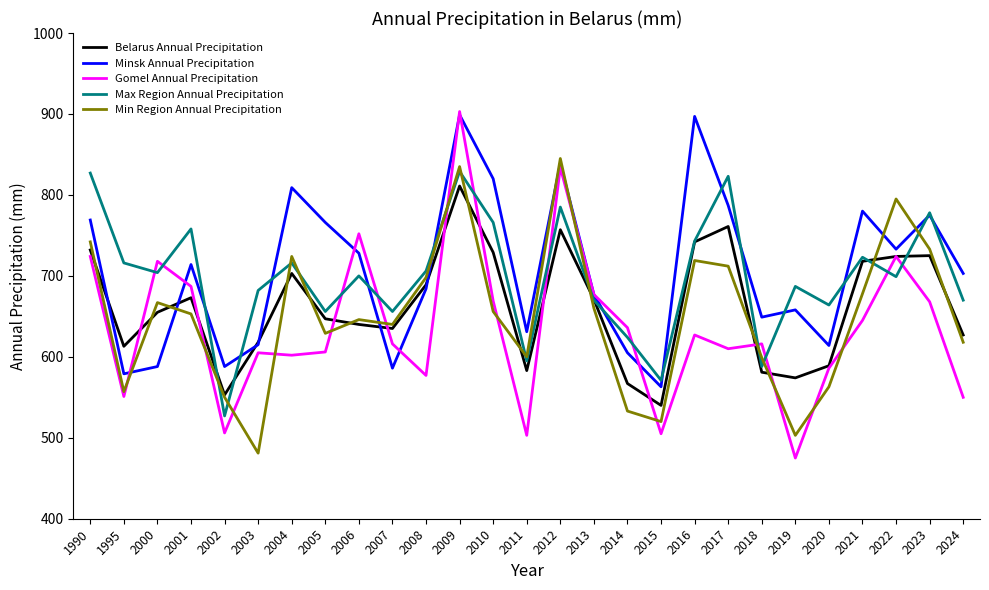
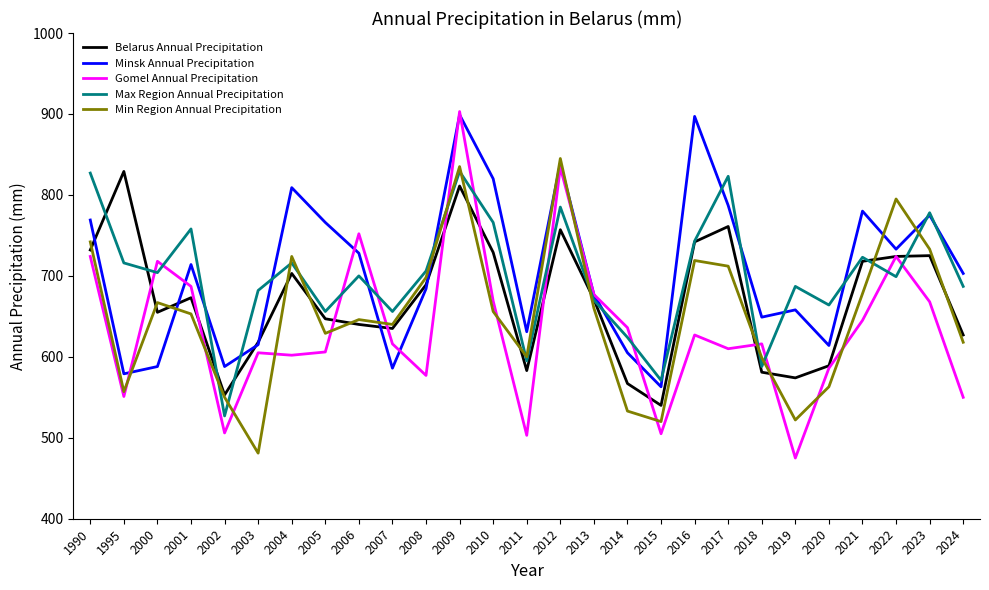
  {
    "Belarus Annual Precipitation": {
      "1990": 730,
-     "1995": 610,
+     "1995": 830,
      "2000": 660,
      "2001": 670,
      "2004": 700,
      "2005": 650,
      "2006": 640,
      "2007": 640,
      "2008": 690,
      "2009": 810,
      "2010": 730,
      "2011": 580,
      "2012": 760,
      "2014": 570,
      "2015": 540,
      "2017": 760,
      "2018": 580,
      "2019": 570,
      "2021": 720,
      "2023": 730,
      "2024": 630
    },
    "Minsk Annual Precipitation": {
      "1990": 770,
      "1995": 580,
      "2000": 590,
      "2001": 710,
      "2002": 590,
      "2004": 810,
      "2005": 770,
      "2006": 730,
      "2007": 590,
      "2008": 680,
      "2009": 900,
      "2010": 820,
      "2011": 630,
      "2012": 840,
      "2014": 610,
      "2015": 560,
      "2016": 900,
      "2017": 790,
      "2018": 650,
      "2019": 660,
      "2020": 610,
      "2021": 780,
      "2022": 730,
      "2024": 700
    },
    "Gomel Annual Precipitation": {
      "1990": 720,
      "1995": 550,
      "2000": 720,
      "2001": 690,
      "2002": 510,
      "2003": 610,
      "2004": 600,
      "2005": 610,
      "2006": 750,
      "2007": 620,
      "2008": 580,
      "2009": 900,
      "2010": 670,
      "2011": 500,
      "2012": 830,
      "2014": 640,
      "2015": 510,
      "2016": 630,
      "2017": 610,
      "2018": 620,
      "2019": 480,
      "2021": 650,
      "2023": 670,
      "2024": 550
    },
    "Max Region Annual Precipitation": {
      "1990": 830,
      "1995": 720,
      "2000": 700,
      "2001": 760,
      "2002": 530,
      "2003": 680,
      "2004": 720,
      "2005": 660,
      "2006": 700,
      "2007": 660,
      "2008": 710,
      "2009": 830,
      "2010": 770,
      "2011": 600,
      "2012": 790,
      "2014": 620,
      "2015": 570,
      "2017": 820,
      "2018": 590,
      "2019": 690,
      "2020": 660,
      "2021": 720,
      "2022": 700,
-     "2024": 670
+     "2024": 690
    },
    "Min Region Annual Precipitation": {
      "1990": 740,
      "1995": 560,
      "2000": 670,
      "2001": 650,
      "2003": 480,
      "2004": 720,
      "2005": 630,
      "2006": 650,
      "2007": 640,
      "2008": 700,
      "2009": 840,
      "2010": 660,
      "2011": 600,
      "2012": 850,
      "2013": 660,
      "2014": 530,
      "2015": 520,
      "2016": 720,
      "2017": 710,
      "2018": 600,
-     "2019": 500,
+     "2019": 520,
      "2020": 560,
      "2021": 680,
      "2022": 800,
      "2023": 730,
      "2024": 620
    }
  }
